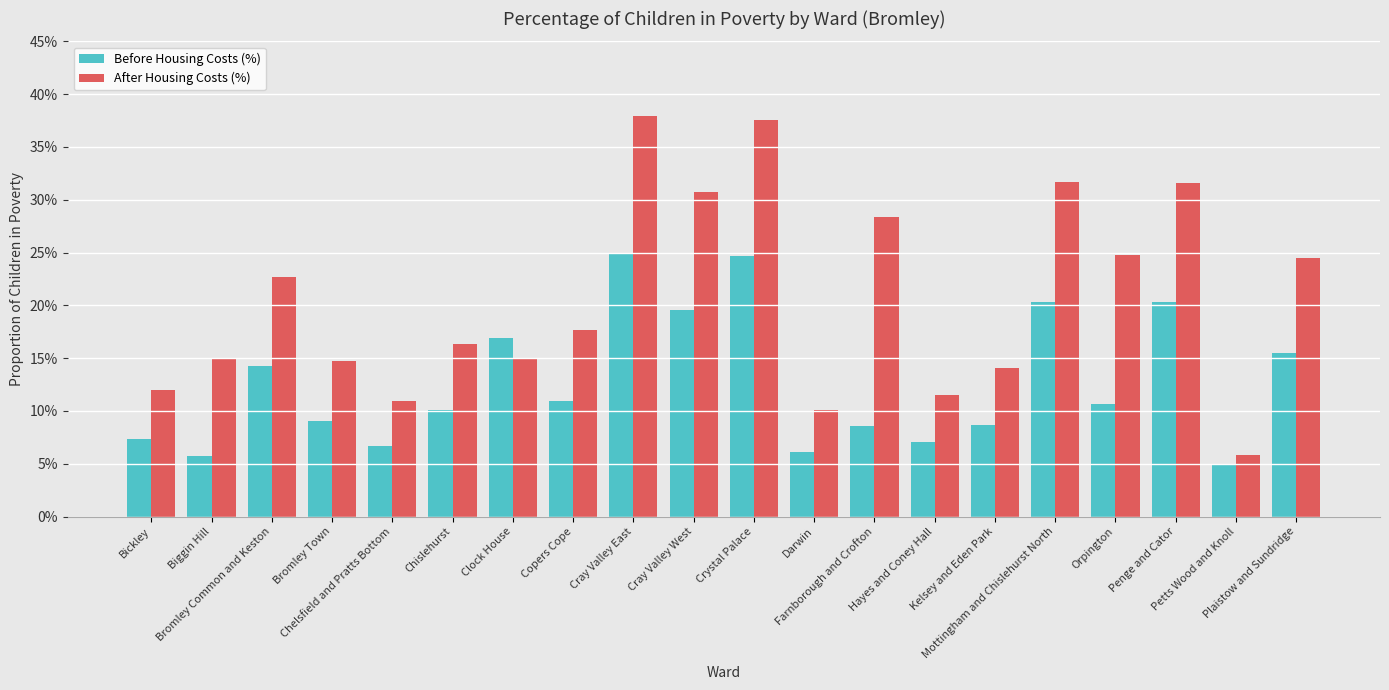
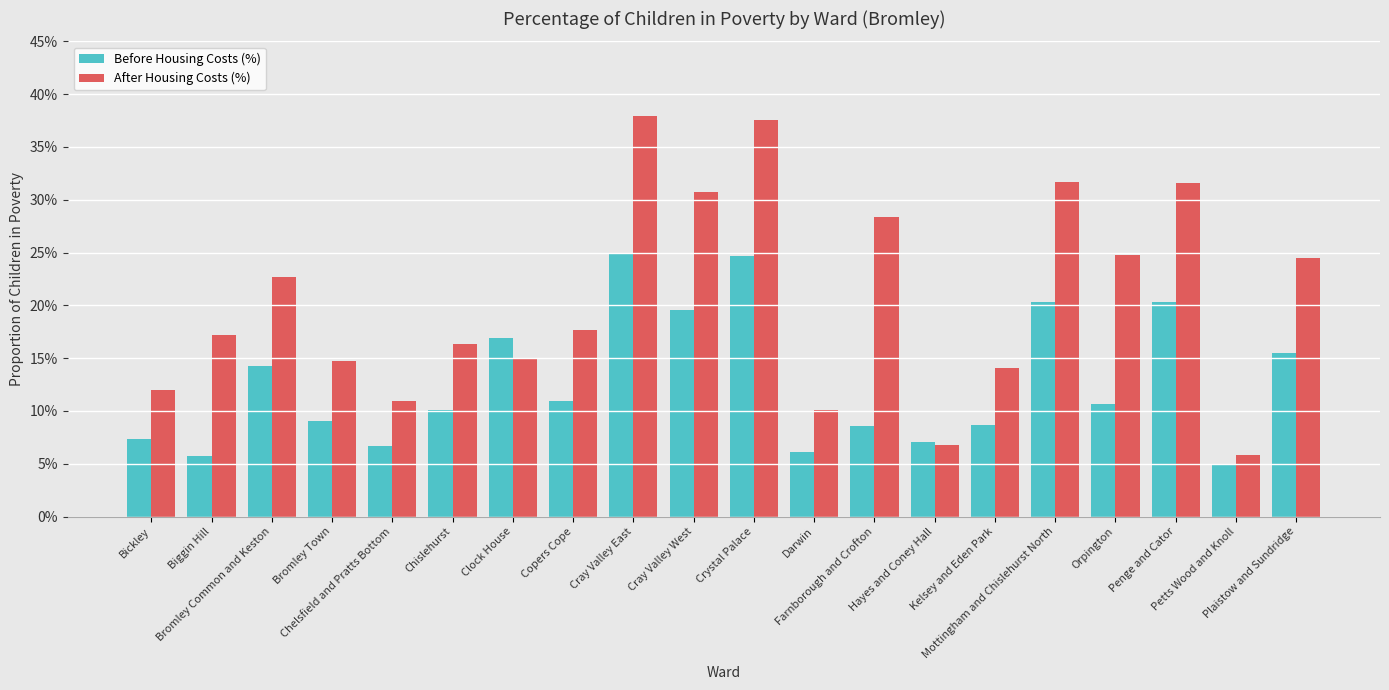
  {
    "Before Housing Costs (%)": {
      "Bickley": "7.3%",
      "Biggin Hill": "5.8%",
      "Bromley Common and Keston": "14.2%",
      "Bromley Town": "9.0%",
      "Chelsfield and Pratts Bottom": "6.6%",
      "Chislehurst": "10.1%",
      "Clock House": "16.9%",
      "Copers Cope": "10.9%",
      "Cray Valley East": "24.9%",
      "Cray Valley West": "19.6%",
      "Crystal Palace": "24.6%",
      "Darwin": "6.1%",
      "Farnborough and Crofton": "8.6%",
      "Hayes and Coney Hall": "7.0%",
      "Kelsey and Eden Park": "8.7%",
      "Mottingham and Chislehurst North": "20.3%",
      "Orpington": "10.6%",
      "Penge and Cator": "20.3%",
      "Petts Wood and Knoll": "5.0%",
      "Plaistow and Sundridge": "15.5%"
    },
    "After Housing Costs (%)": {
      "Bickley": "12.0%",
-     "Biggin Hill": "14.9%",
+     "Biggin Hill": "17.1%",
      "Bromley Common and Keston": "22.7%",
      "Bromley Town": "14.7%",
      "Chelsfield and Pratts Bottom": "10.9%",
      "Chislehurst": "16.3%",
      "Clock House": "14.9%",
      "Copers Cope": "17.7%",
      "Cray Valley East": "37.9%",
      "Cray Valley West": "30.7%",
      "Crystal Palace": "37.5%",
      "Darwin": "10.1%",
      "Farnborough and Crofton": "28.4%",
-     "Hayes and Coney Hall": "11.6%",
+     "Hayes and Coney Hall": "6.7%",
      "Kelsey and Eden Park": "14.1%",
      "Mottingham and Chislehurst North": "31.7%",
      "Orpington": "24.8%",
      "Penge and Cator": "31.6%",
      "Petts Wood and Knoll": "5.8%",
      "Plaistow and Sundridge": "24.5%"
    }
  }
